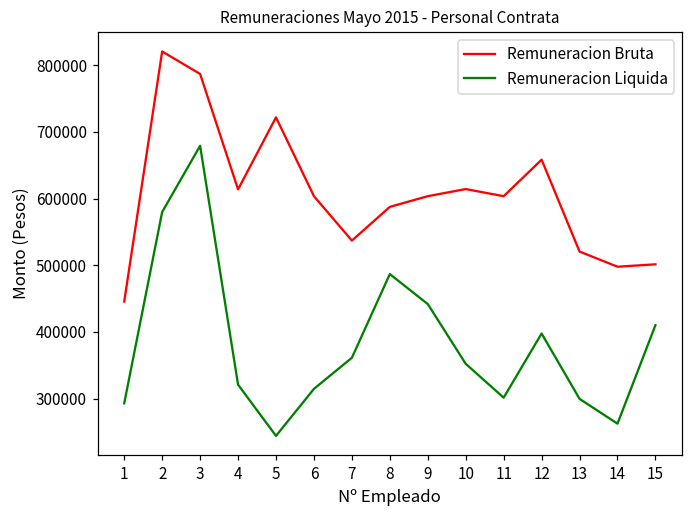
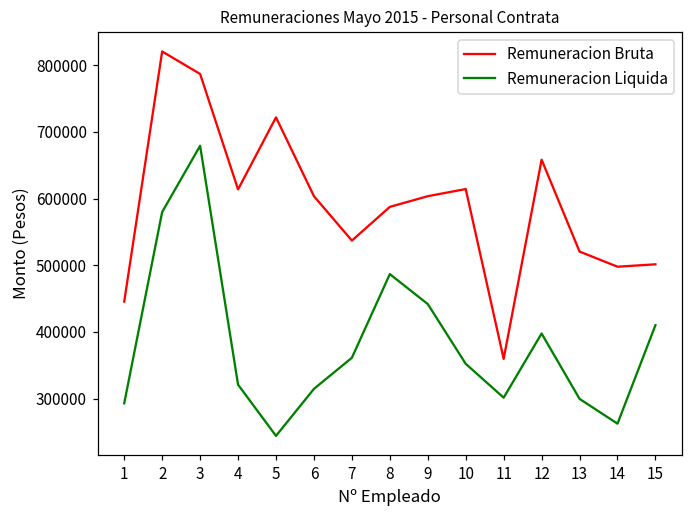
  {
    "Remuneracion Bruta": {
      "1": 450000,
      "2": 820000,
      "3": 790000,
      "4": 610000,
      "5": 720000,
      "6": 600000,
      "7": 540000,
      "8": 590000,
      "9": 600000,
      "10": 610000,
-     "11": 600000,
+     "11": 360000,
      "12": 660000,
      "13": 520000,
      "14": 500000,
      "15": 500000
    },
    "Remuneracion Liquida": {
      "1": 290000,
      "2": 580000,
      "3": 680000,
      "4": 320000,
      "5": 240000,
      "6": 310000,
      "7": 360000,
      "8": 490000,
      "9": 440000,
      "10": 350000,
      "11": 300000,
      "12": 400000,
      "13": 300000,
      "14": 260000,
      "15": 410000
    }
  }
